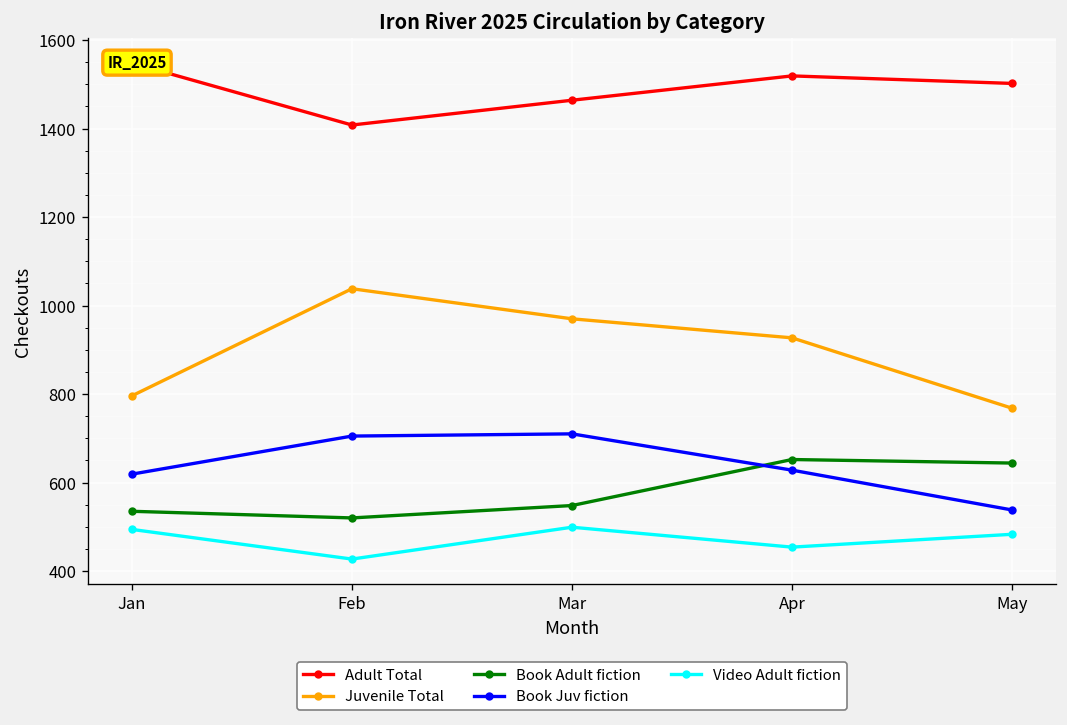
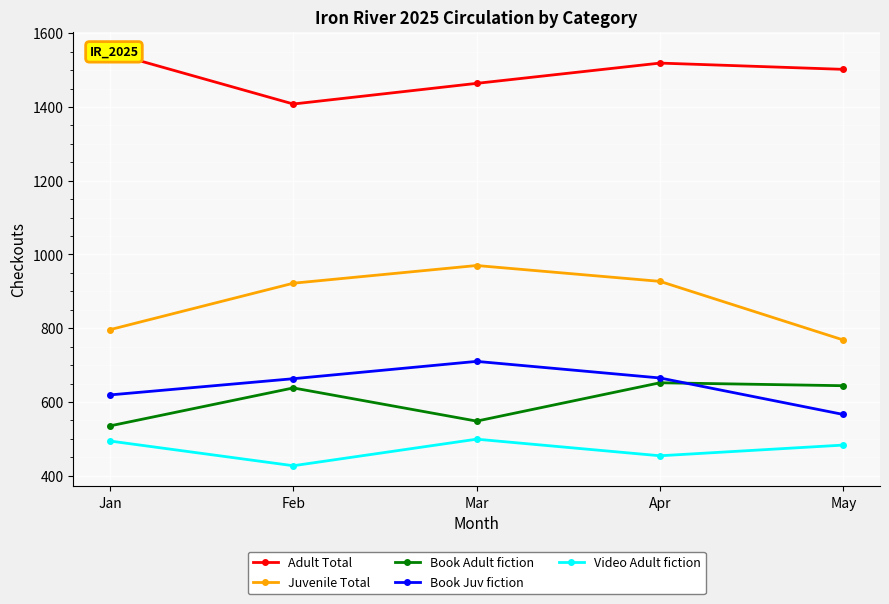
  {
    "Adult Total": {
      "Feb": 1410,
      "Mar": 1460,
      "Apr": 1520,
      "May": 1500
    },
    "Juvenile Total": {
      "Jan": 800,
-     "Feb": 1040,
+     "Feb": 920,
      "Mar": 970,
      "Apr": 930,
      "May": 770
    },
    "Book Adult fiction": {
      "Jan": 540,
-     "Feb": 520,
+     "Feb": 640,
      "Mar": 550,
      "Apr": 650,
      "May": 640
    },
    "Book Juv fiction": {
      "Jan": 620,
-     "Feb": 710,
+     "Feb": 660,
      "Mar": 710,
-     "Apr": 630,
-     "May": 540
+     "Apr": 670,
+     "May": 570
    },
    "Video Adult fiction": {
      "Jan": 490,
      "Feb": 430,
      "Mar": 500,
      "Apr": 450,
      "May": 480
    }
  }
